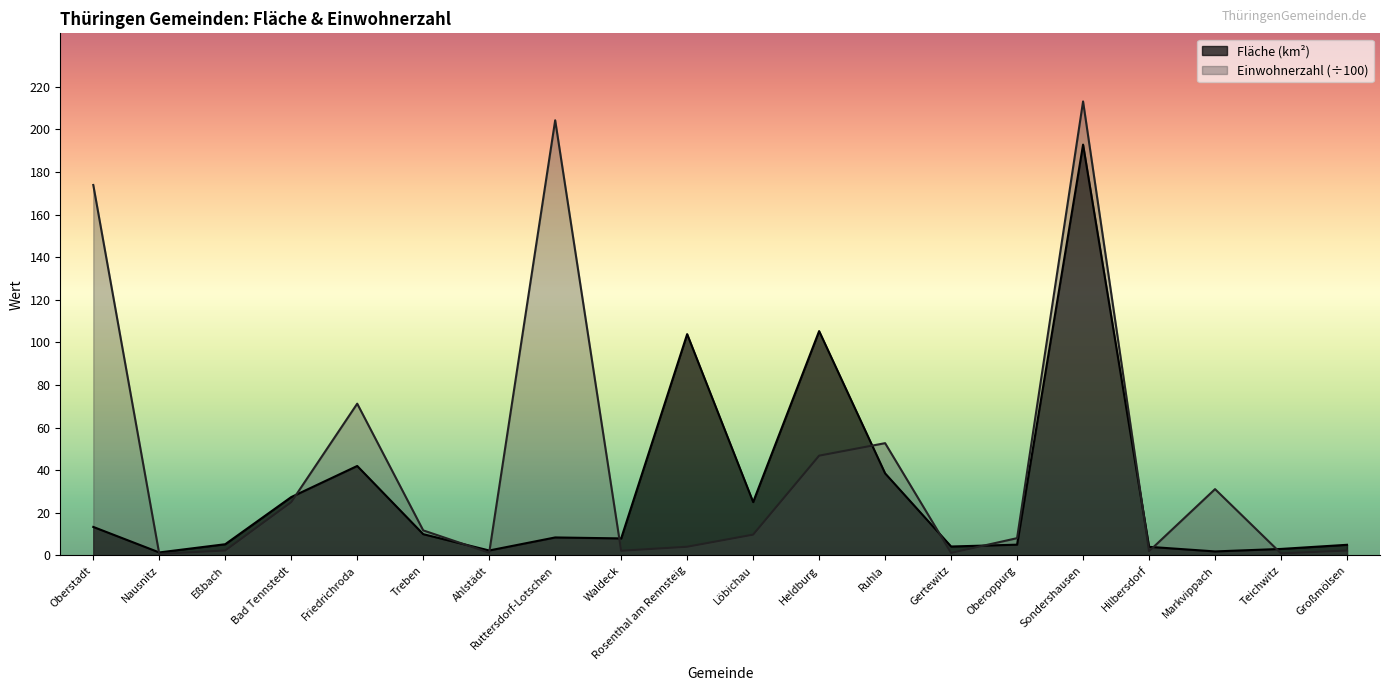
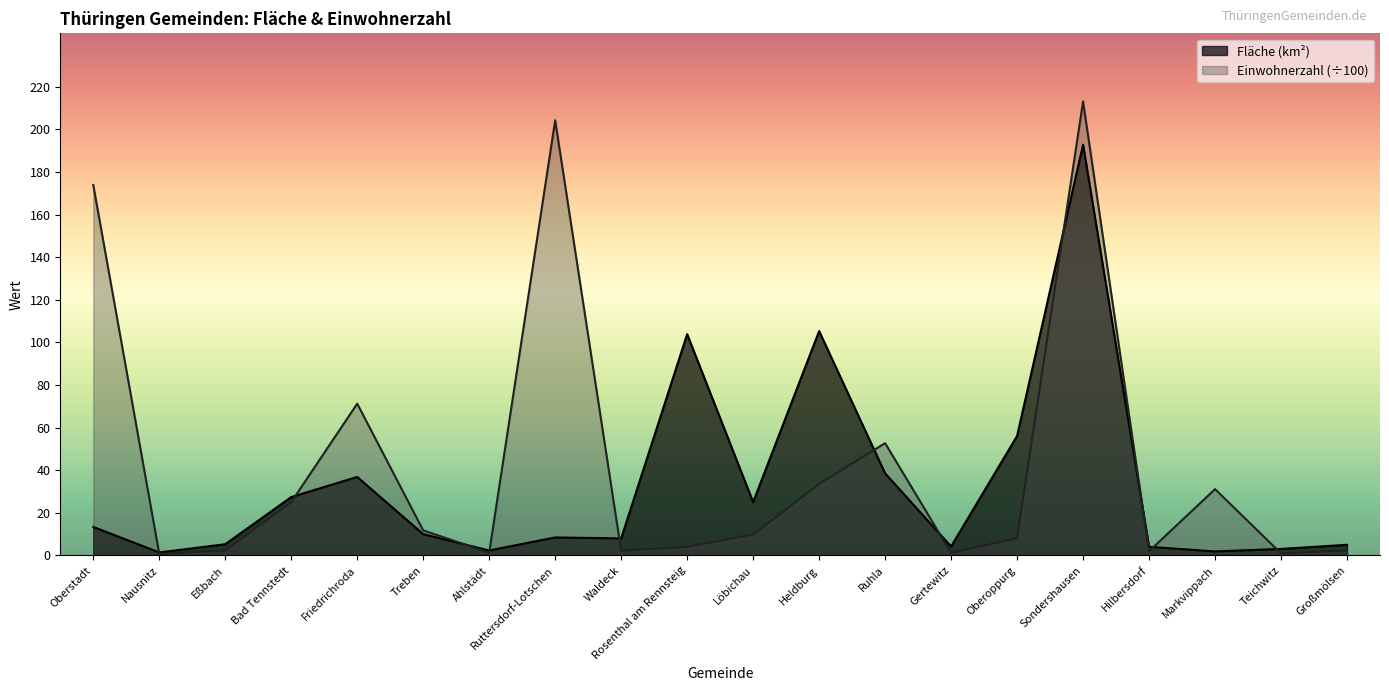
  {
    "Fläche (km²)": {
      "Oberstadt": 13,
      "Eßbach": 5,
      "Bad Tennstedt": 27,
-     "Friedrichroda": 42,
+     "Friedrichroda": 37,
      "Treben": 10,
      "Ruttersdorf-Lotschen": 8,
      "Waldeck": 8,
      "Rosenthal am Rennsteig": 104,
      "Löbichau": 25,
      "Heldburg": 105,
      "Ruhla": 39,
      "Gertewitz": 4,
-     "Oberoppurg": 5,
+     "Oberoppurg": 56,
      "Sondershausen": 193,
      "Hilbersdorf": 4,
      "Markvippach": 2,
      "Teichwitz": 3,
      "Großmölsen": 5
    },
    "Einwohnerzahl (÷100)": {
      "Oberstadt": 174,
      "Eßbach": 2,
      "Bad Tennstedt": 25,
      "Friedrichroda": 71,
      "Treben": 12,
      "Ruttersdorf-Lotschen": 204,
      "Waldeck": 2,
      "Rosenthal am Rennsteig": 4,
      "Löbichau": 10,
-     "Heldburg": 47,
+     "Heldburg": 34,
      "Ruhla": 53,
      "Gertewitz": 1,
      "Oberoppurg": 8,
      "Sondershausen": 213,
      "Hilbersdorf": 2,
      "Markvippach": 31,
      "Teichwitz": 1,
      "Großmölsen": 2
    }
  }
